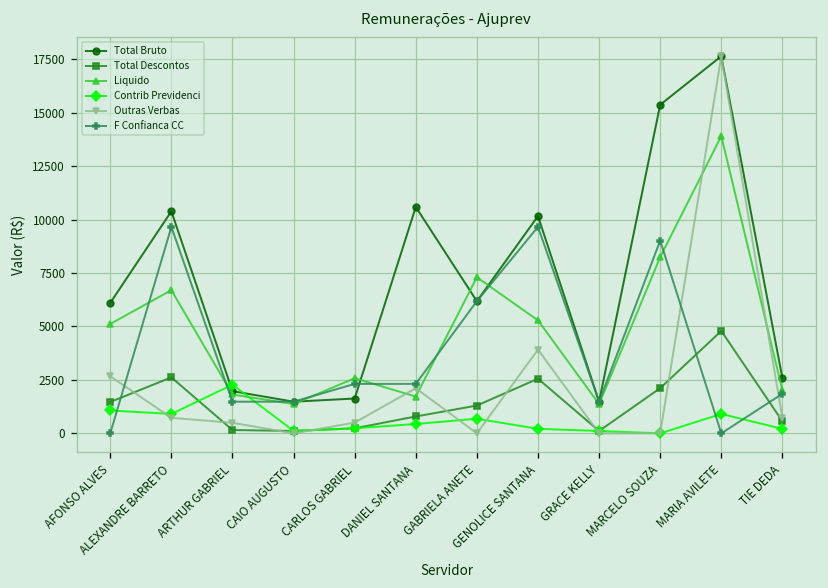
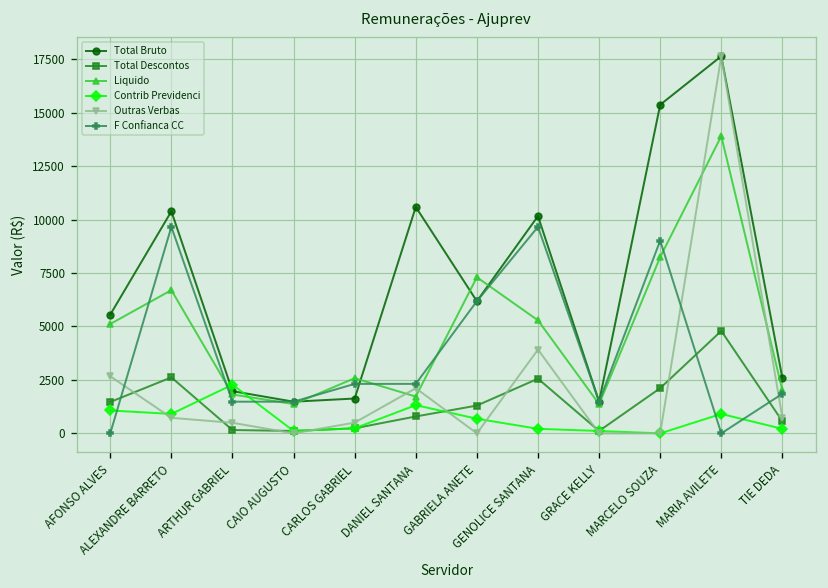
  {
    "Total Bruto": {
-     "AFONSO ALVES": 6100,
+     "AFONSO ALVES": 5600,
      "ALEXANDRE BARRETO": 10400,
      "ARTHUR GABRIEL": 2000,
      "CARLOS GABRIEL": 1600,
      "DANIEL SANTANA": 10600,
      "GENOLICE SANTANA": 10200,
      "MARCELO SOUZA": 15400,
      "TIE DEDA": 2600
    },
    "Liquido": {
      "AFONSO ALVES": 5100,
      "ALEXANDRE BARRETO": 6700,
      "ARTHUR GABRIEL": 1800,
      "CARLOS GABRIEL": 2600,
      "DANIEL SANTANA": 1700,
      "GABRIELA ANETE": 7300,
      "GENOLICE SANTANA": 5300,
      "MARCELO SOUZA": 8200,
      "MARIA AVILETE": 13900,
      "TIE DEDA": 2000
    },
    "Contrib Previdenci": {
      "AFONSO ALVES": 1100,
      "ALEXANDRE BARRETO": 900,
      "ARTHUR GABRIEL": 2300,
-     "DANIEL SANTANA": 400,
+     "DANIEL SANTANA": 1300,
      "GABRIELA ANETE": 700,
      "GENOLICE SANTANA": 200,
      "MARIA AVILETE": 900,
      "TIE DEDA": 200
    },
    "Outras Verbas": {
      "AFONSO ALVES": 2700,
      "ALEXANDRE BARRETO": 700,
      "ARTHUR GABRIEL": 500,
      "CARLOS GABRIEL": 500,
      "DANIEL SANTANA": 2100,
      "GABRIELA ANETE": 0,
      "GENOLICE SANTANA": 3900,
      "TIE DEDA": 700
    }
  }
